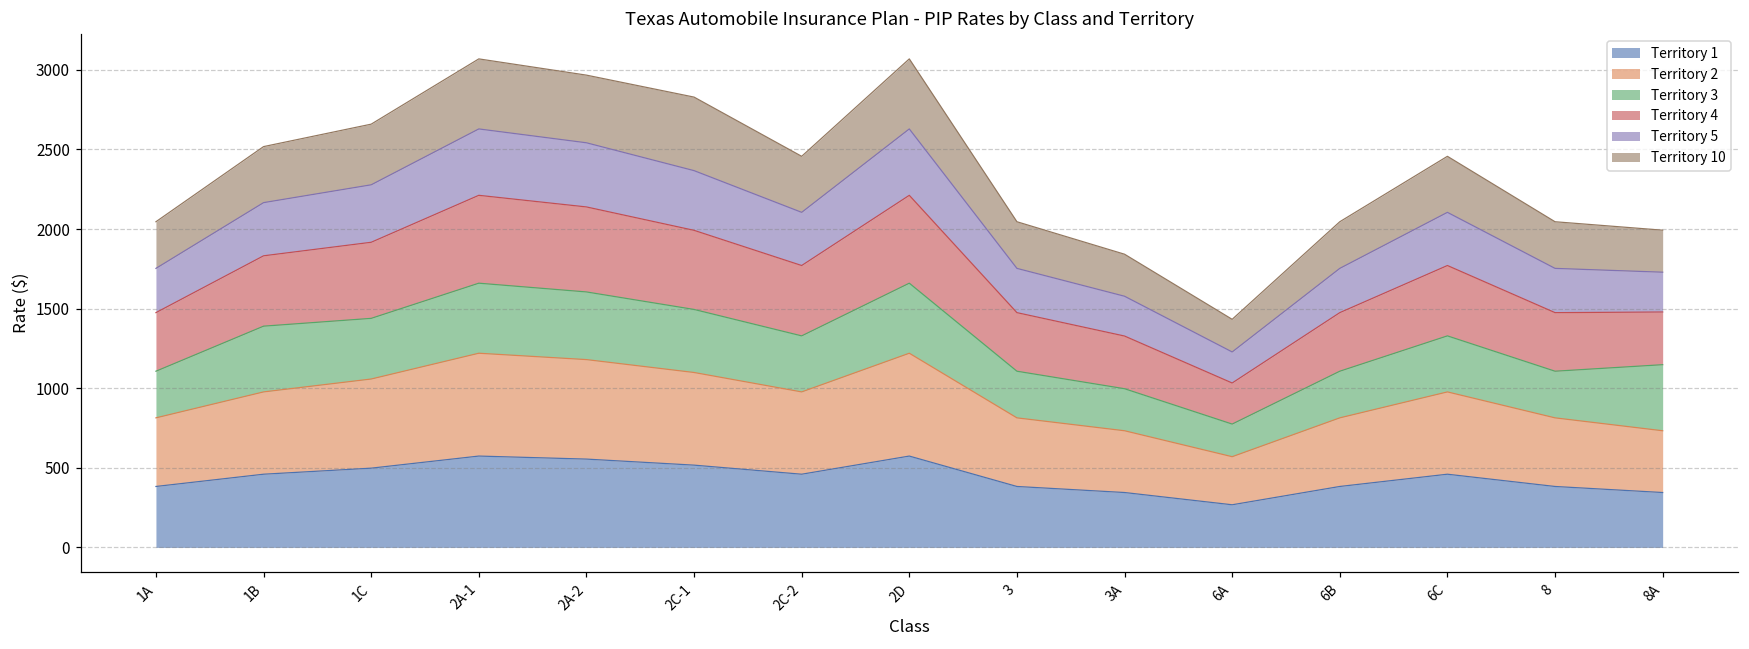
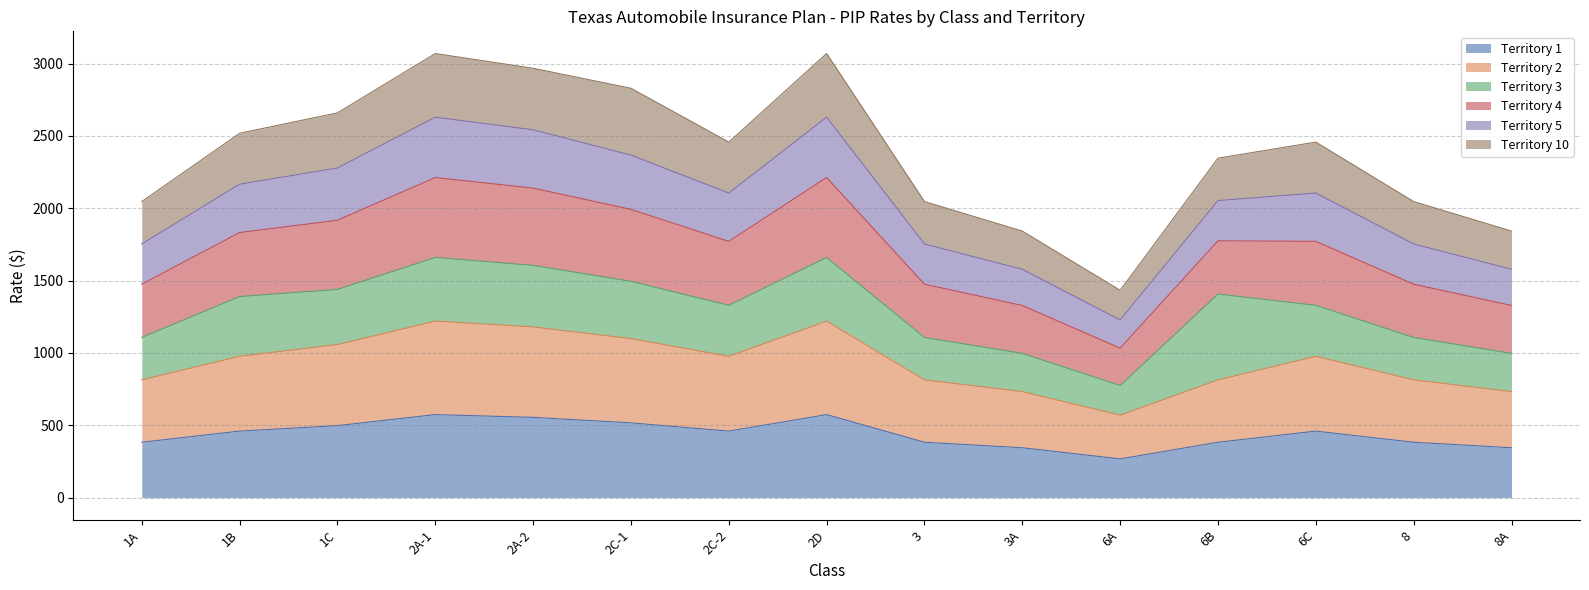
  {
    "Territory 3": {
      "1A": 290,
      "1B": 410,
      "1C": 380,
      "2A-1": 440,
      "2A-2": 430,
      "2C-1": 400,
      "2C-2": 350,
      "2D": 440,
      "3": 290,
      "3A": 260,
      "6A": 210,
-     "6B": 290,
+     "6B": 590,
      "6C": 350,
      "8": 290,
-     "8A": 420
+     "8A": 260
    },
    "Territory 10": {
      "1A": 290,
      "1B": 350,
      "1C": 380,
      "2A-1": 440,
      "2A-2": 430,
      "2C-1": 460,
      "2C-2": 350,
      "2D": 440,
      "3": 290,
      "3A": 260,
      "6A": 210,
      "6B": 290,
      "6C": 350,
      "8": 290,
      "8A": 260
    }
  }
